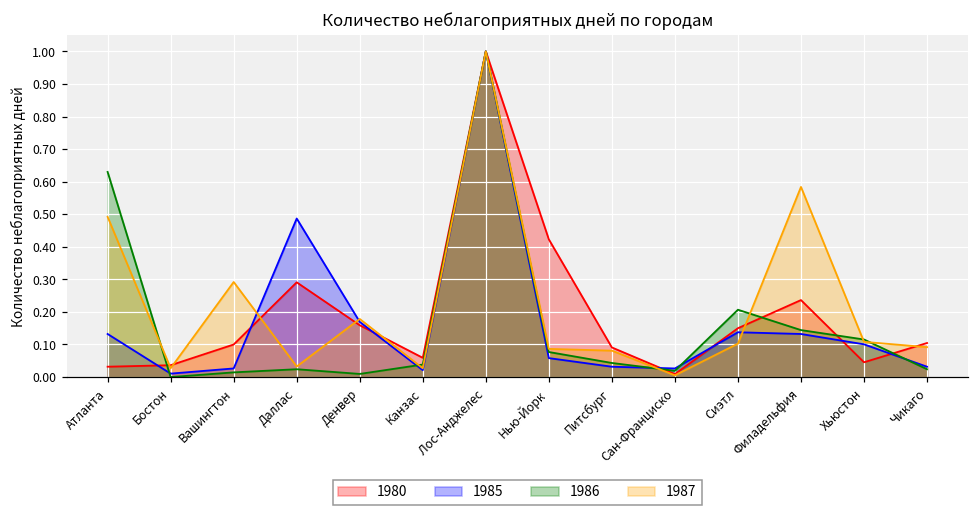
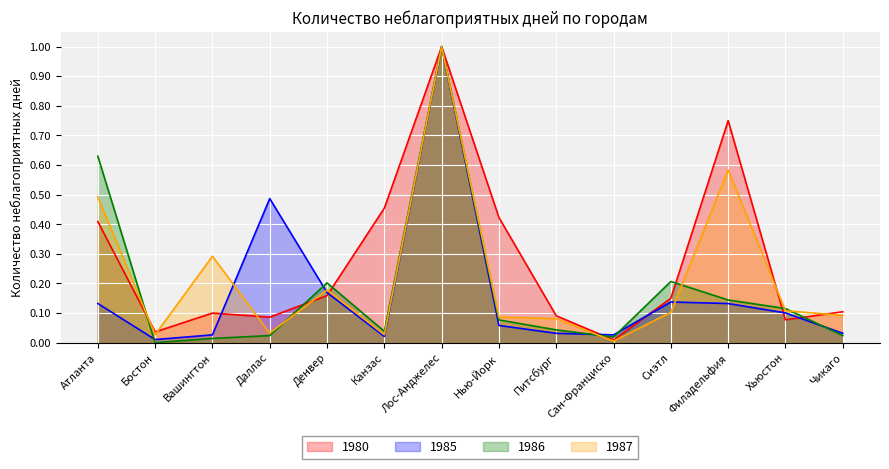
  {
    "1980": {
-     "Атланта": 0.03,
+     "Атланта": 0.41,
      "Бостон": 0.04,
      "Вашингтон": 0.10,
-     "Даллас": 0.29,
+     "Даллас": 0.09,
      "Денвер": 0.16,
-     "Канзас": 0.06,
+     "Канзас": 0.45,
      "Нью-Йорк": 0.42,
      "Питсбург": 0.09,
      "Сиэтл": 0.15,
-     "Филадельфия": 0.24,
-     "Хьюстон": 0.05,
+     "Филадельфия": 0.75,
+     "Хьюстон": 0.08,
      "Чикаго": 0.10
    },
    "1985": {
      "Атланта": 0.13,
      "Бостон": 0.01,
      "Вашингтон": 0.03,
      "Даллас": 0.49,
      "Денвер": 0.17,
      "Нью-Йорк": 0.06,
      "Питсбург": 0.03,
      "Сиэтл": 0.14,
      "Филадельфия": 0.13
    },
    "1986": {
      "Атланта": 0.63,
      "Бостон": 0.00,
      "Вашингтон": 0.01,
-     "Денвер": 0.01,
+     "Денвер": 0.20,
      "Канзас": 0.04,
      "Нью-Йорк": 0.08,
      "Питсбург": 0.04,
      "Сиэтл": 0.21,
      "Филадельфия": 0.14
    },
    "1987": {
      "Атланта": 0.49,
      "Бостон": 0.03,
      "Вашингтон": 0.29,
      "Денвер": 0.18,
      "Нью-Йорк": 0.09,
      "Питсбург": 0.08,
      "Сиэтл": 0.10,
      "Филадельфия": 0.58,
      "Чикаго": 0.09
    }
  }
